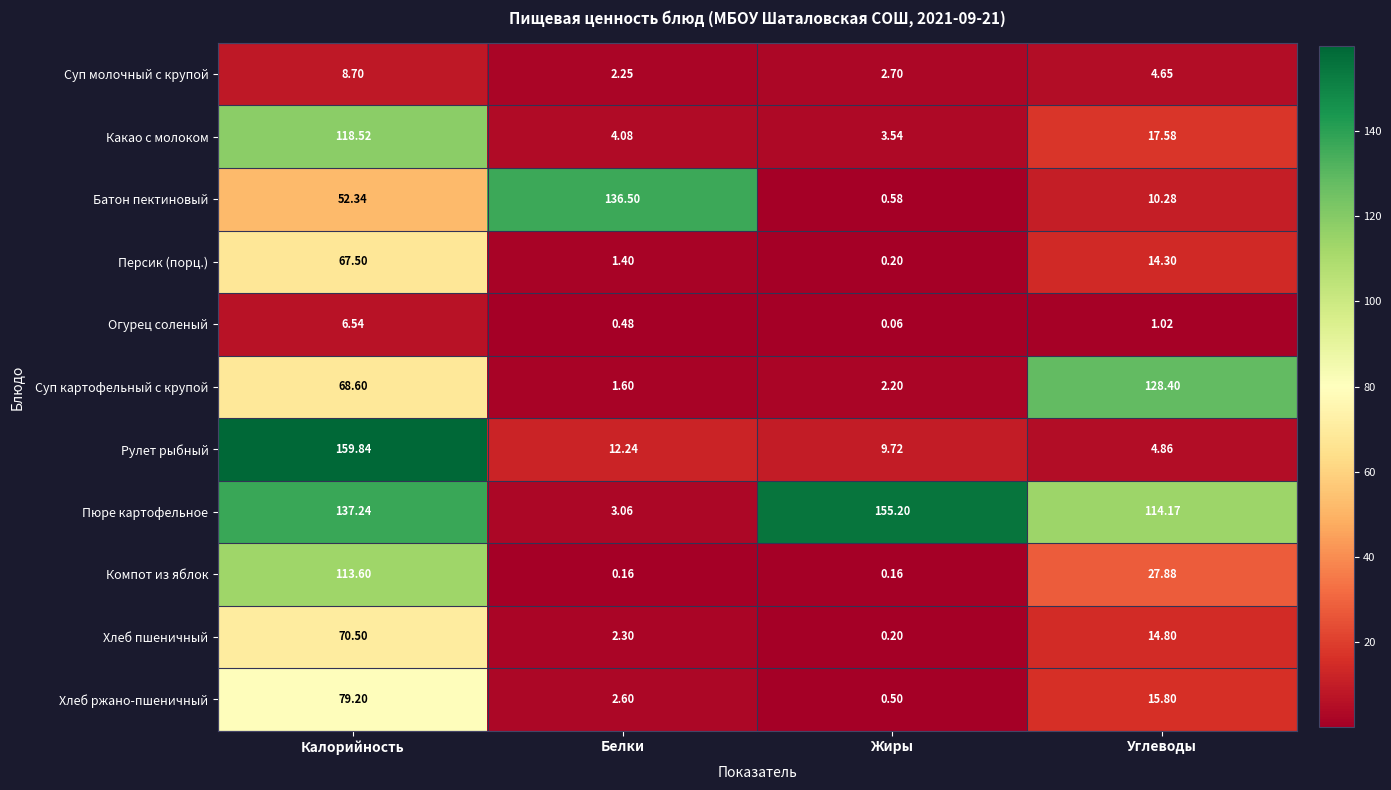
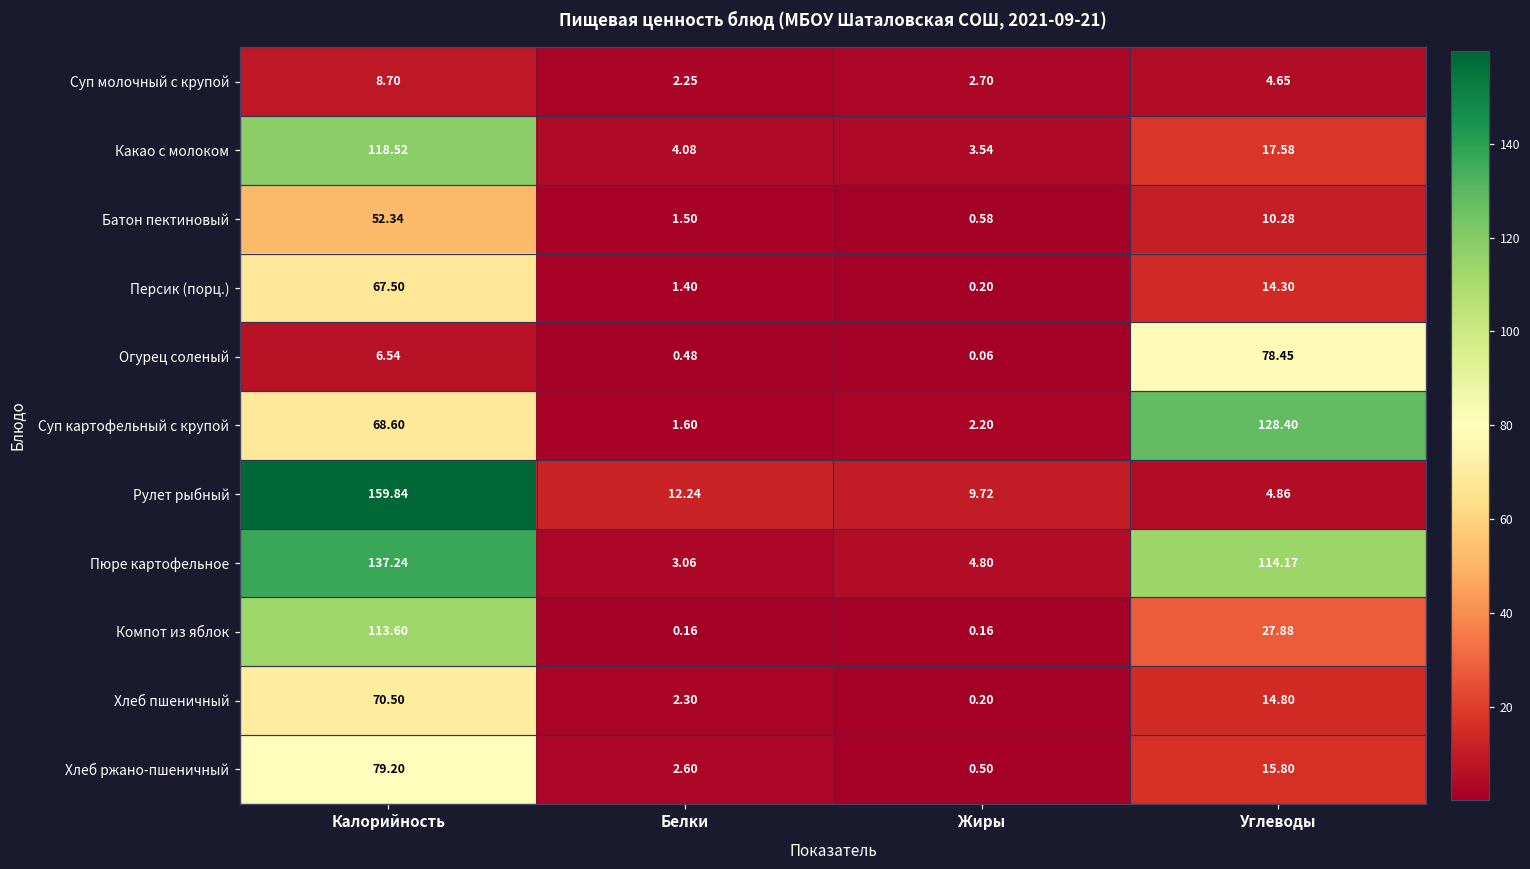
  {
    "Суп молочный с крупой": {
      "Калорийность": 8.70,
      "Белки": 2.25,
      "Жиры": 2.70,
      "Углеводы": 4.65
    },
    "Какао с молоком": {
      "Калорийность": 118.52,
      "Белки": 4.08,
      "Жиры": 3.54,
      "Углеводы": 17.58
    },
    "Батон пектиновый": {
      "Калорийность": 52.34,
-     "Белки": 136.50,
+     "Белки": 1.50,
      "Жиры": 0.58,
      "Углеводы": 10.28
    },
    "Персик (порц.)": {
      "Калорийность": 67.50,
      "Белки": 1.40,
      "Жиры": 0.20,
      "Углеводы": 14.30
    },
    "Огурец соленый": {
      "Калорийность": 6.54,
      "Белки": 0.48,
      "Жиры": 0.06,
-     "Углеводы": 1.02
+     "Углеводы": 78.45
    },
    "Суп картофельный с крупой": {
      "Калорийность": 68.60,
      "Белки": 1.60,
      "Жиры": 2.20,
      "Углеводы": 128.40
    },
    "Рулет рыбный": {
      "Калорийность": 159.84,
      "Белки": 12.24,
      "Жиры": 9.72,
      "Углеводы": 4.86
    },
    "Пюре картофельное": {
      "Калорийность": 137.24,
      "Белки": 3.06,
-     "Жиры": 155.20,
+     "Жиры": 4.80,
      "Углеводы": 114.17
    },
    "Компот из яблок": {
      "Калорийность": 113.60,
      "Белки": 0.16,
      "Жиры": 0.16,
      "Углеводы": 27.88
    },
    "Хлеб пшеничный": {
      "Калорийность": 70.50,
      "Белки": 2.30,
      "Жиры": 0.20,
      "Углеводы": 14.80
    },
    "Хлеб ржано-пшеничный": {
      "Калорийность": 79.20,
      "Белки": 2.60,
      "Жиры": 0.50,
      "Углеводы": 15.80
    }
  }
